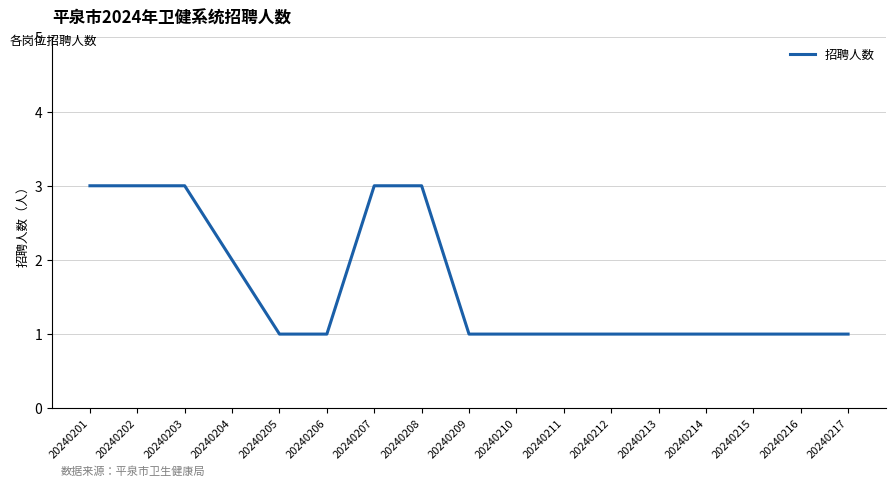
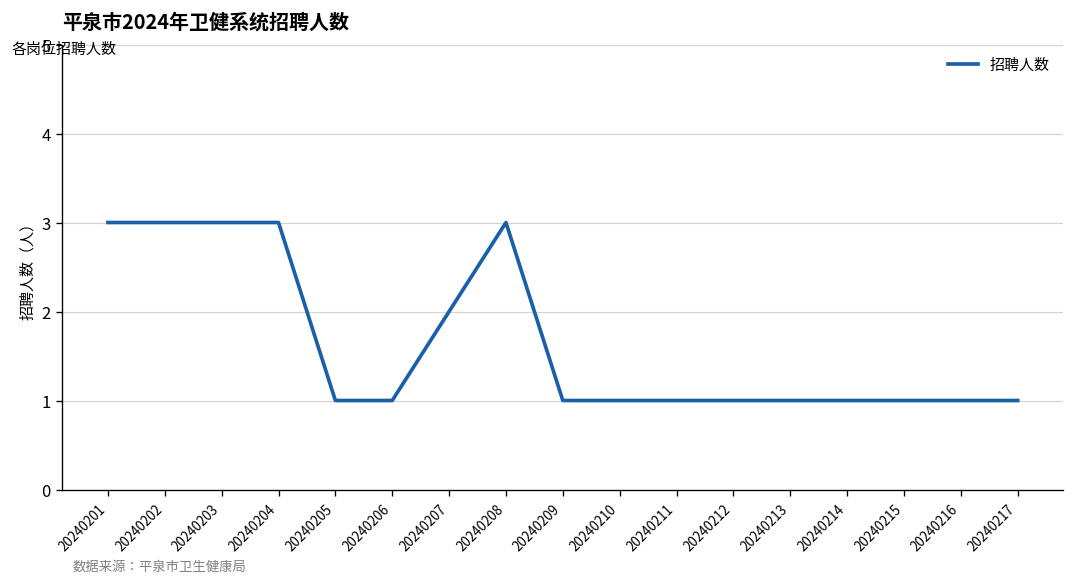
  {
    "20240201": 3,
    "20240202": 3,
    "20240203": 3,
-   "20240204": 2,
+   "20240204": 3,
    "20240205": 1,
    "20240206": 1,
-   "20240207": 3,
+   "20240207": 2,
    "20240208": 3,
    "20240209": 1,
    "20240210": 1,
    "20240211": 1,
    "20240212": 1,
    "20240213": 1,
    "20240214": 1,
    "20240215": 1,
    "20240216": 1,
    "20240217": 1
  }
